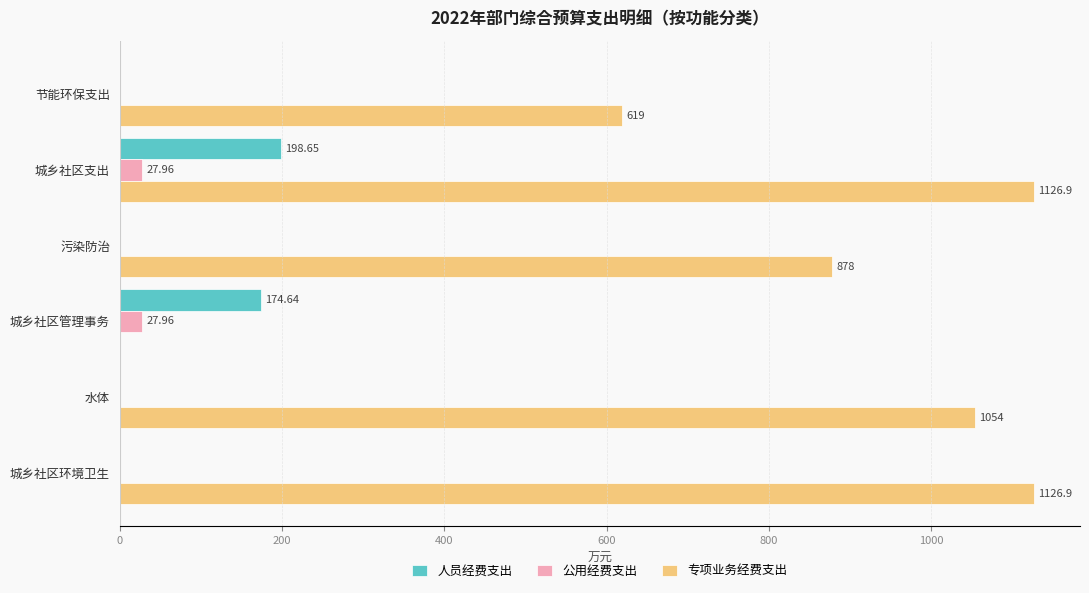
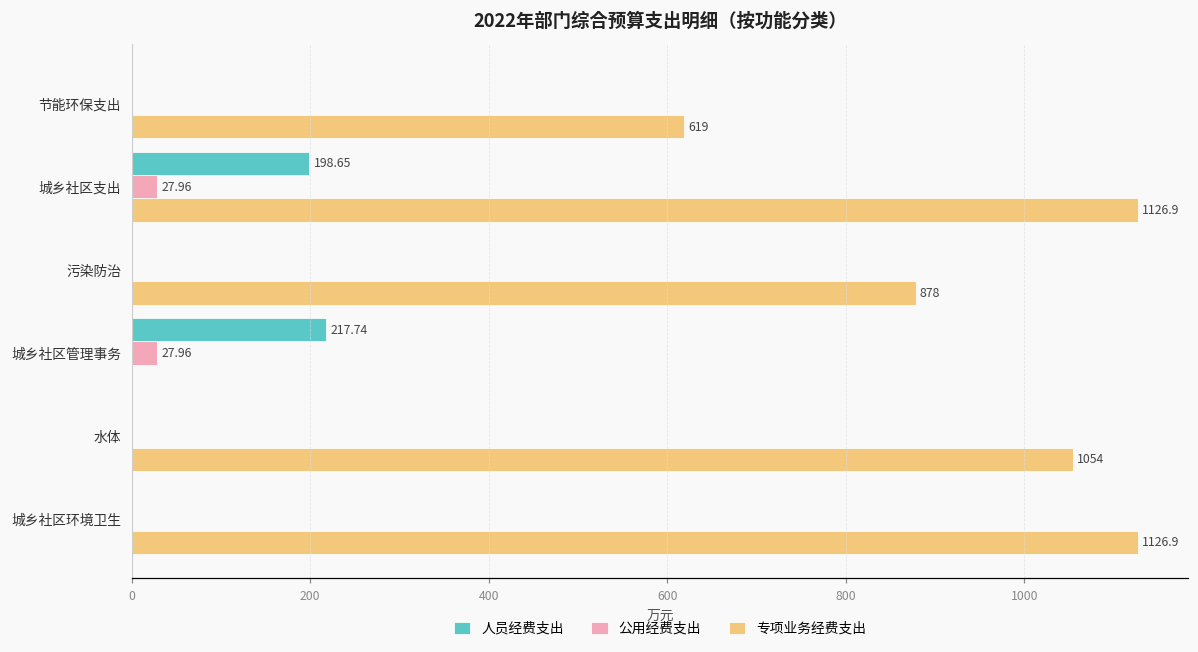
  {
    "人员经费支出": {
      "城乡社区支出": 198.65,
-     "城乡社区管理事务": 174.64
+     "城乡社区管理事务": 217.74
    },
    "公用经费支出": {
      "城乡社区支出": 27.96,
      "城乡社区管理事务": 27.96
    },
    "专项业务经费支出": {
      "节能环保支出": 619,
      "城乡社区支出": 1126.9,
      "污染防治": 878,
      "水体": 1054,
      "城乡社区环境卫生": 1126.9
    }
  }
